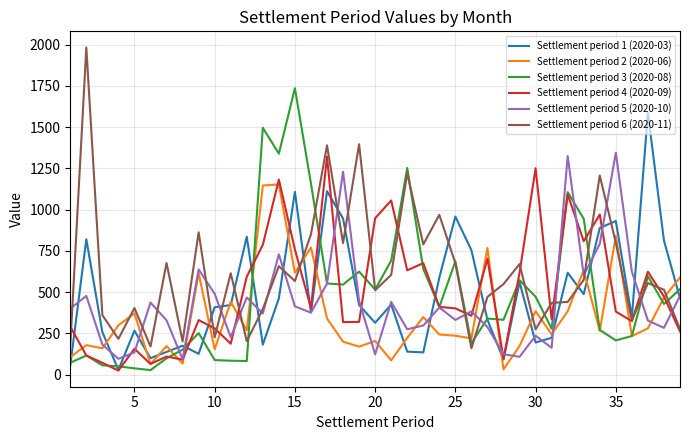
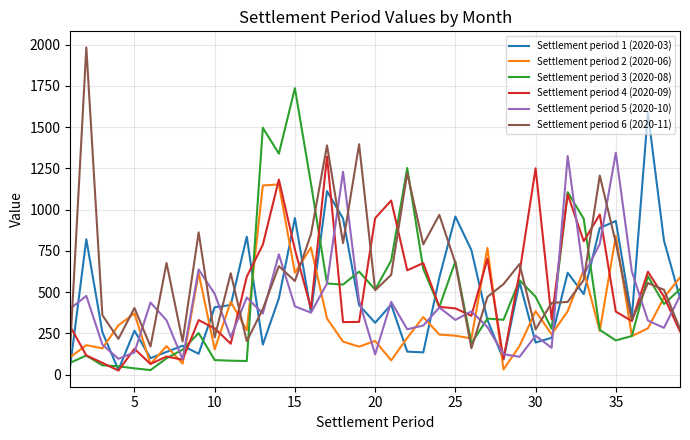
  {
    "Settlement period 1 (2020-03)": {
      "5": 270,
      "10": 410,
-     "15": 1110,
+     "15": 950,
      "20": 310,
      "25": 960,
      "30": 190,
      "35": 930
    },
    "Settlement period 2 (2020-06)": {
      "5": 370,
      "10": 150,
      "15": 620,
      "20": 200,
      "25": 240,
      "30": 380,
      "35": 840
    },
    "Settlement period 3 (2020-08)": {
      "5": 40,
      "10": 90,
      "15": 1740,
      "30": 470,
      "35": 210
    },
    "Settlement period 4 (2020-09)": {
      "5": 160,
      "10": 280,
      "15": 760,
      "20": 950,
      "25": 400,
      "30": 1250,
      "35": 380
    },
    "Settlement period 5 (2020-10)": {
      "5": 140,
      "10": 490,
      "15": 410,
      "20": 120,
      "25": 330,
      "30": 240,
      "35": 1340
    },
    "Settlement period 6 (2020-11)": {
      "5": 400,
      "10": 230,
      "15": 570,
      "30": 270,
      "35": 800
    }
  }
